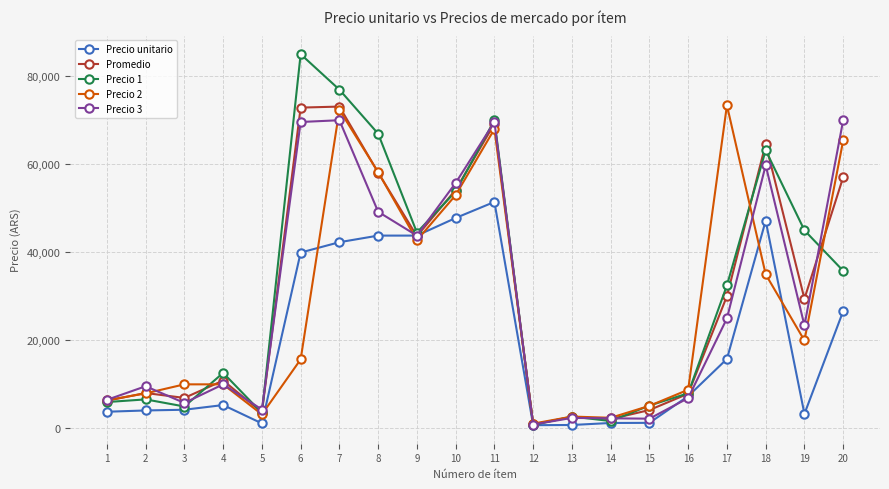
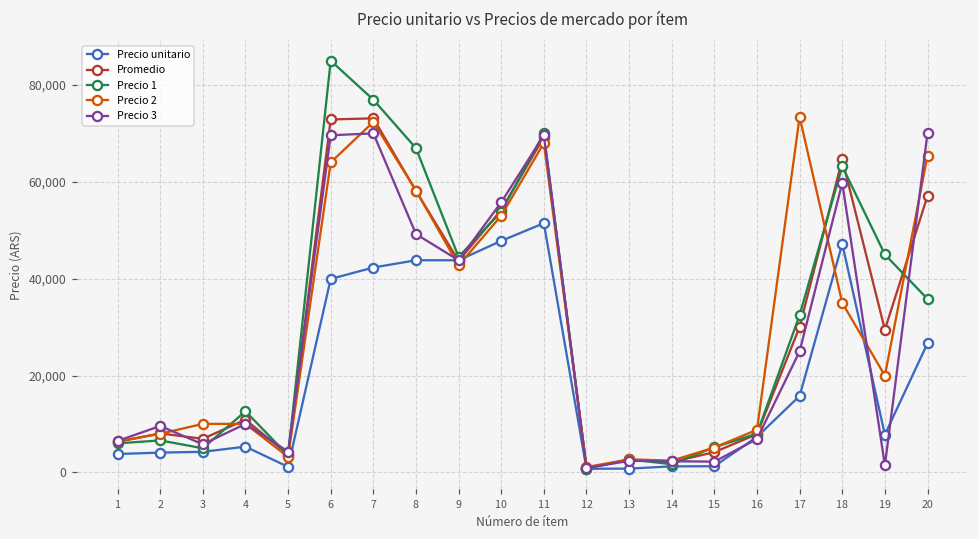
  {
    "Precio unitario": {
      "1": "4,000",
      "2": "4,000",
      "3": "4,000",
      "4": "5,000",
      "5": "1,000",
      "6": "40,000",
      "7": "42,000",
      "8": "44,000",
      "10": "48,000",
      "11": "51,000",
      "13": "1,000",
      "15": "1,000",
      "17": "16,000",
      "18": "47,000",
-     "19": "3,000",
+     "19": "8,000",
      "20": "27,000"
    },
    "Promedio": {
      "3": "7,000",
      "4": "11,000",
      "6": "73,000",
      "7": "73,000",
      "15": "4,000",
      "17": "30,000",
      "18": "65,000",
      "19": "29,000",
      "20": "57,000"
    },
    "Precio 1": {
      "2": "7,000",
      "3": "5,000",
      "4": "13,000",
      "6": "85,000",
      "7": "77,000",
      "8": "67,000",
      "9": "44,000",
      "17": "32,000",
      "18": "63,000",
      "19": "45,000",
      "20": "36,000"
    },
    "Precio 2": {
      "3": "10,000",
-     "6": "16,000",
+     "6": "64,000",
      "7": "72,000",
      "9": "43,000",
      "10": "53,000",
      "11": "68,000",
      "16": "9,000",
      "17": "73,000",
      "18": "35,000",
      "19": "20,000",
      "20": "65,000"
    },
    "Precio 3": {
      "2": "10,000",
      "3": "6,000",
      "5": "4,000",
      "6": "70,000",
      "7": "70,000",
      "8": "49,000",
      "10": "56,000",
      "15": "2,000",
      "17": "25,000",
      "18": "60,000",
-     "19": "23,000",
+     "19": "1,000",
      "20": "70,000"
    }
  }
